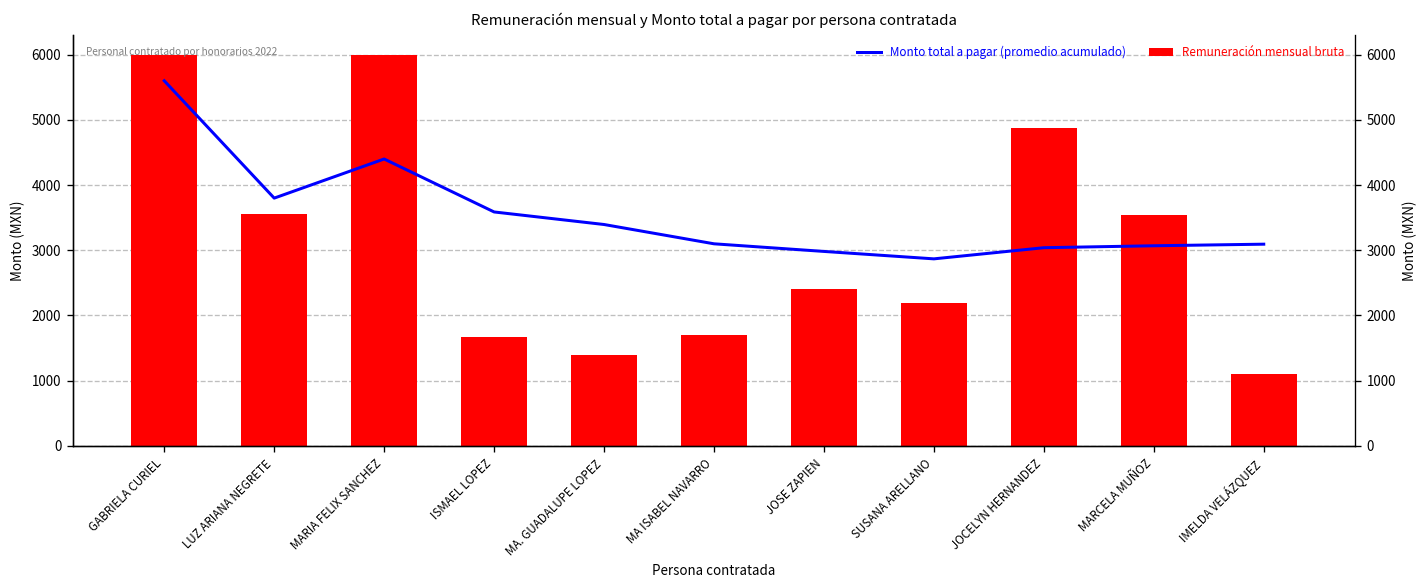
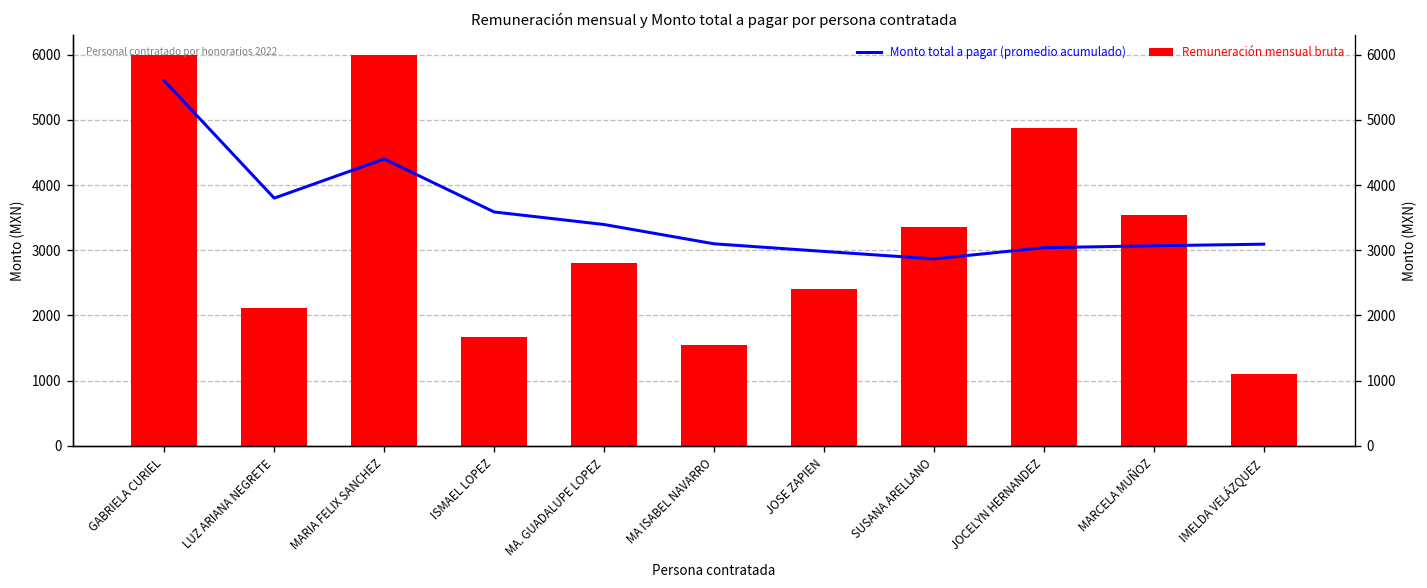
  {
    "Monto total a pagar (promedio acumulado)": {
      "GABRIELA CURIEL": 5600,
      "LUZ ARIANA NEGRETE": 3800,
      "MARIA FELIX SANCHEZ": 4400,
      "ISMAEL LOPEZ": 3600,
      "MA. GUADALUPE LOPEZ": 3400,
      "MA ISABEL NAVARRO": 3100,
      "JOSE ZAPIEN": 3000,
      "SUSANA ARELLANO": 2900,
      "JOCELYN HERNANDEZ": 3000,
      "MARCELA MUÑOZ": 3100,
      "IMELDA VELÁZQUEZ": 3100
    },
    "Remuneración mensual bruta": {
-     "LUZ ARIANA NEGRETE": 3600,
+     "LUZ ARIANA NEGRETE": 2100,
      "MARIA FELIX SANCHEZ": 6000,
      "ISMAEL LOPEZ": 1700,
-     "MA. GUADALUPE LOPEZ": 1400,
-     "MA ISABEL NAVARRO": 1700,
+     "MA. GUADALUPE LOPEZ": 2800,
+     "MA ISABEL NAVARRO": 1500,
      "JOSE ZAPIEN": 2400,
-     "SUSANA ARELLANO": 2200,
+     "SUSANA ARELLANO": 3400,
      "JOCELYN HERNANDEZ": 4900,
      "MARCELA MUÑOZ": 3500,
      "IMELDA VELÁZQUEZ": 1100
    }
  }
